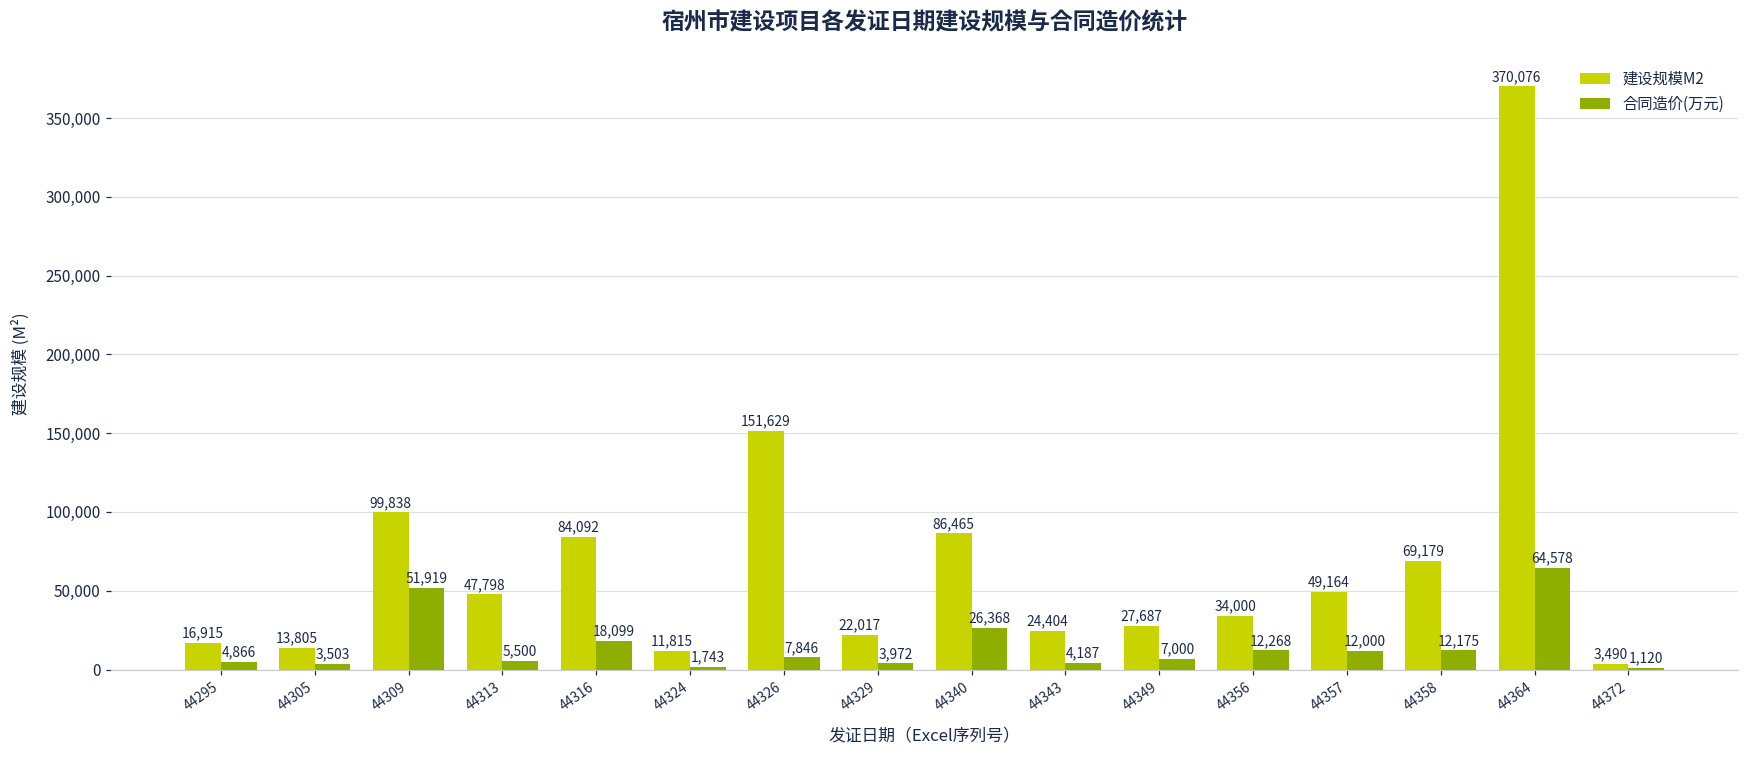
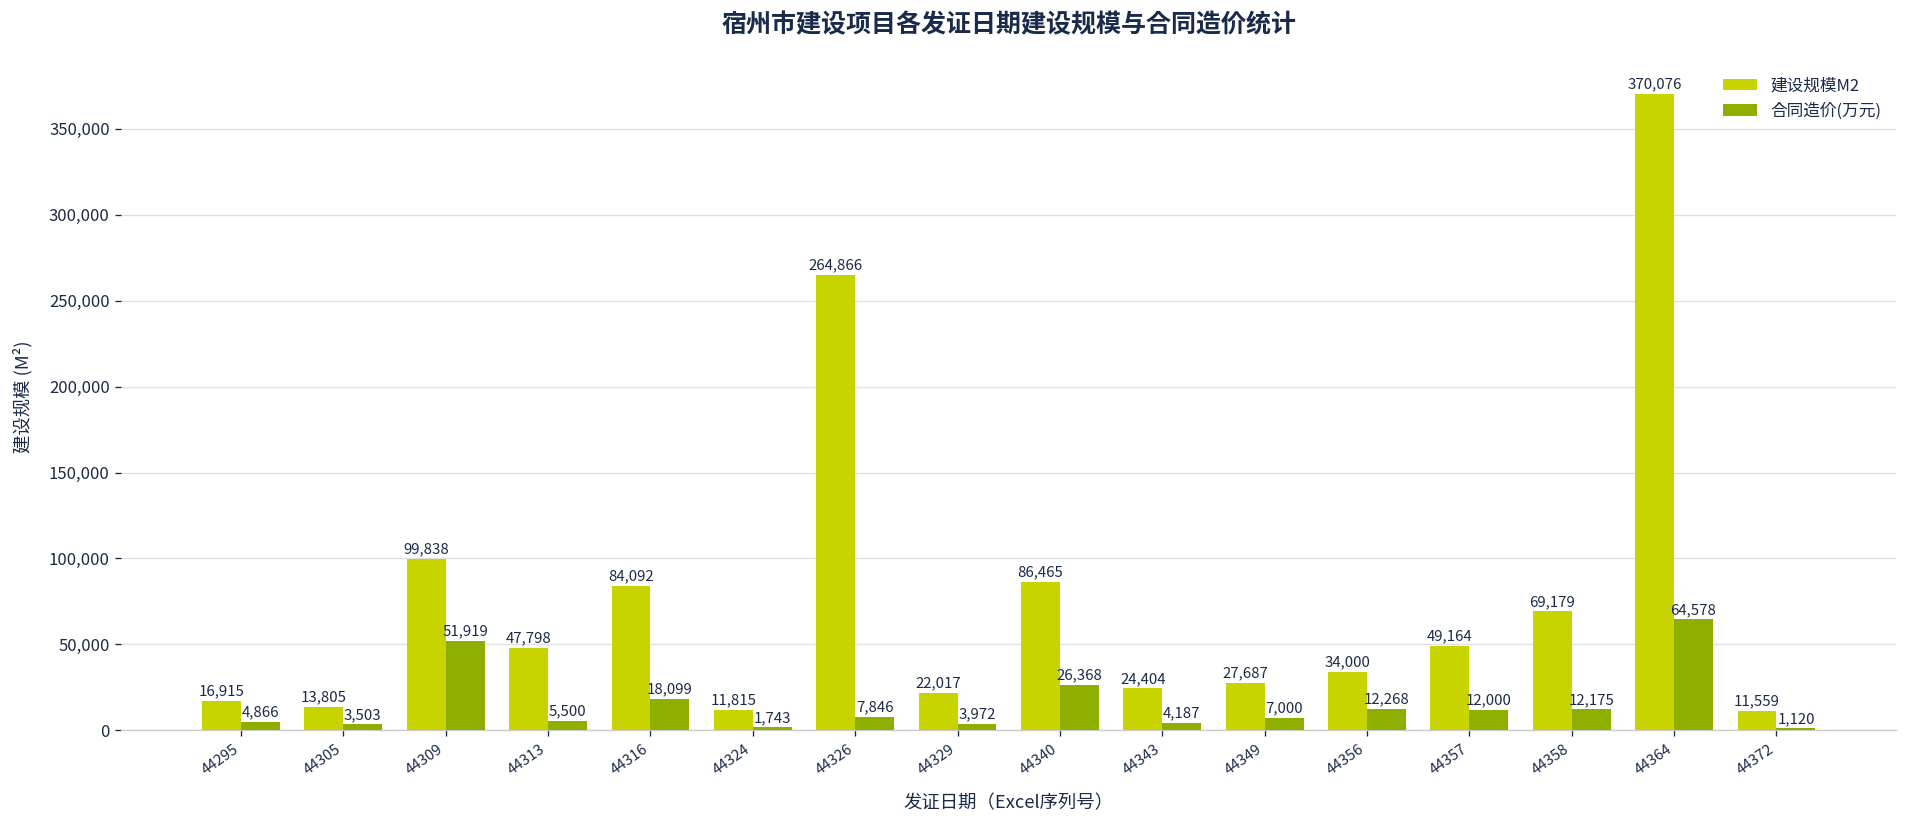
  {
    "建设规模M2": {
      "44295": "16,915",
      "44305": "13,805",
      "44309": "99,838",
      "44313": "47,798",
      "44316": "84,092",
      "44324": "11,815",
-     "44326": "151,629",
+     "44326": "264,866",
      "44329": "22,017",
      "44340": "86,465",
      "44343": "24,404",
      "44349": "27,687",
      "44356": "34,000",
      "44357": "49,164",
      "44358": "69,179",
      "44364": "370,076",
-     "44372": "3,490"
+     "44372": "11,559"
    },
    "合同造价(万元)": {
      "44295": "4,866",
      "44305": "3,503",
      "44309": "51,919",
      "44313": "5,500",
      "44316": "18,099",
      "44324": "1,743",
      "44326": "7,846",
      "44329": "3,972",
      "44340": "26,368",
      "44343": "4,187",
      "44349": "7,000",
      "44356": "12,268",
      "44357": "12,000",
      "44358": "12,175",
      "44364": "64,578",
      "44372": "1,120"
    }
  }
